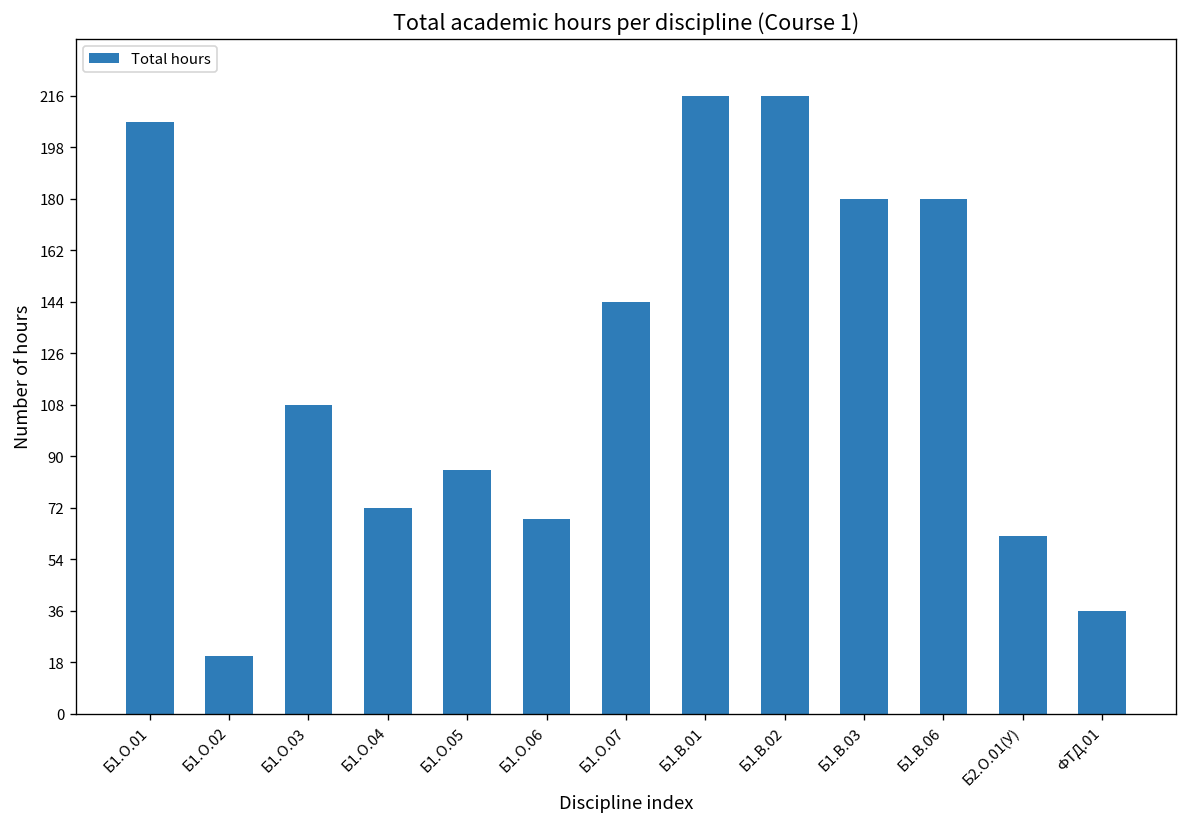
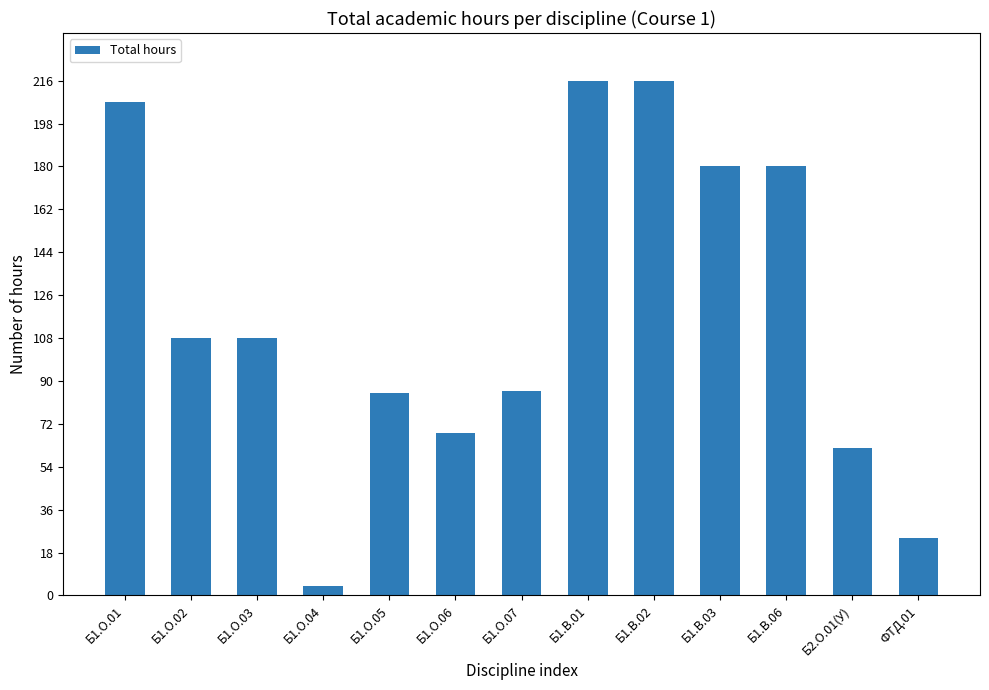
  {
    "Б1.О.01": 207,
-   "Б1.О.02": 20,
+   "Б1.О.02": 108,
    "Б1.О.03": 108,
-   "Б1.О.04": 72,
+   "Б1.О.04": 4,
    "Б1.О.05": 85,
    "Б1.О.06": 68,
-   "Б1.О.07": 144,
+   "Б1.О.07": 86,
    "Б1.В.01": 216,
    "Б1.В.02": 216,
    "Б1.В.03": 180,
    "Б1.В.06": 180,
    "Б2.О.01(У)": 62,
-   "ФТД.01": 36
+   "ФТД.01": 24
  }
